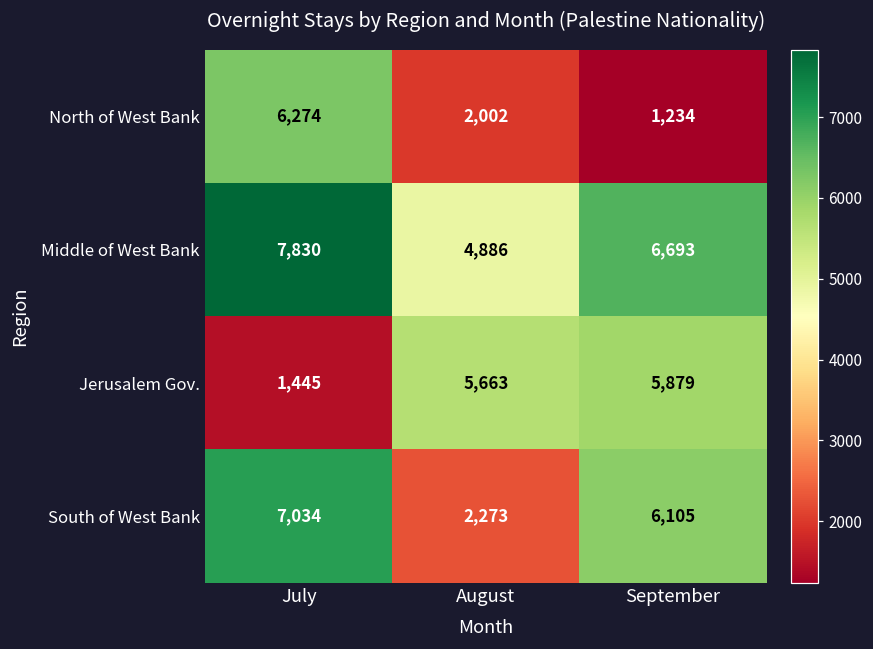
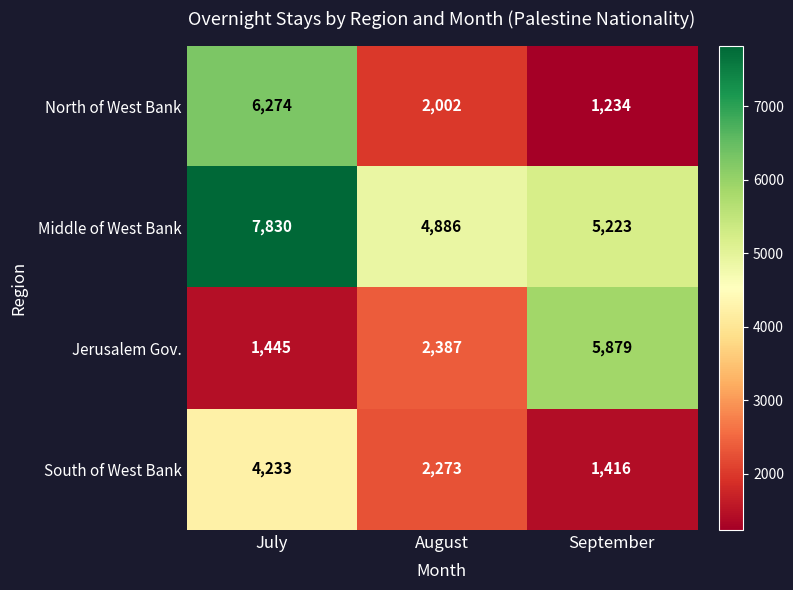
  {
    "North of West Bank": {
      "July": "6,274",
      "August": "2,002",
      "September": "1,234"
    },
    "Middle of West Bank": {
      "July": "7,830",
      "August": "4,886",
-     "September": "6,693"
+     "September": "5,223"
    },
    "Jerusalem Gov.": {
      "July": "1,445",
-     "August": "5,663",
+     "August": "2,387",
      "September": "5,879"
    },
    "South of West Bank": {
-     "July": "7,034",
+     "July": "4,233",
      "August": "2,273",
-     "September": "6,105"
+     "September": "1,416"
    }
  }
